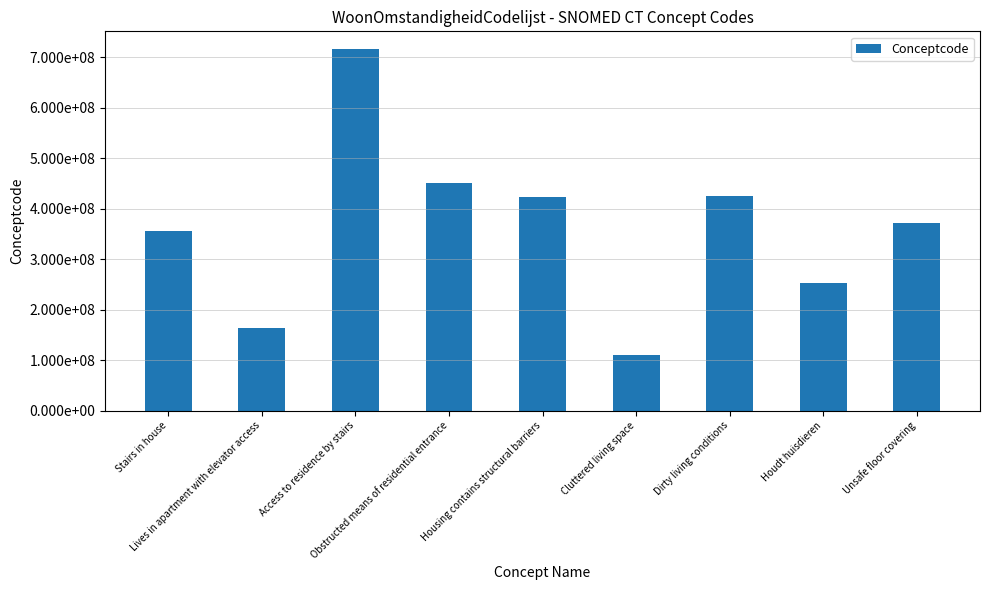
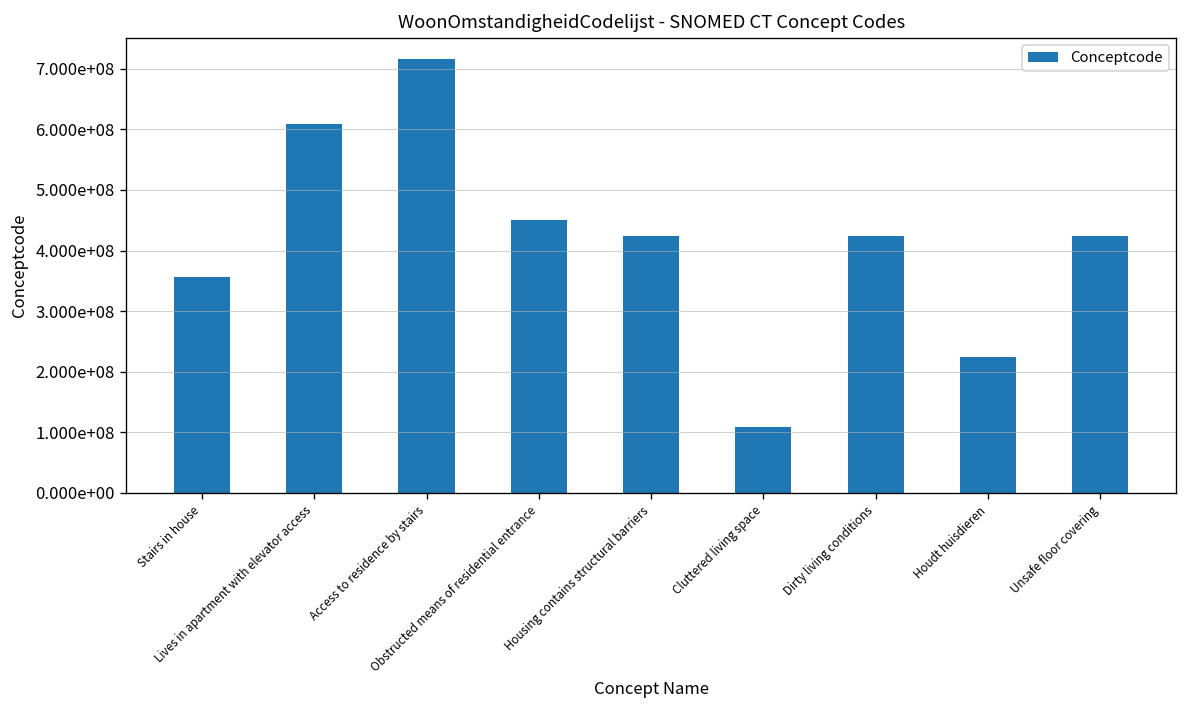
  {
    "Stairs in house": 360000000,
-   "Lives in apartment with elevator access": 160000000,
+   "Lives in apartment with elevator access": 610000000,
    "Access to residence by stairs": 720000000,
    "Obstructed means of residential entrance": 450000000,
    "Housing contains structural barriers": 420000000,
    "Cluttered living space": 110000000,
    "Dirty living conditions": 420000000,
-   "Houdt huisdieren": 250000000,
-   "Unsafe floor covering": 370000000
+   "Houdt huisdieren": 220000000,
+   "Unsafe floor covering": 420000000
  }
